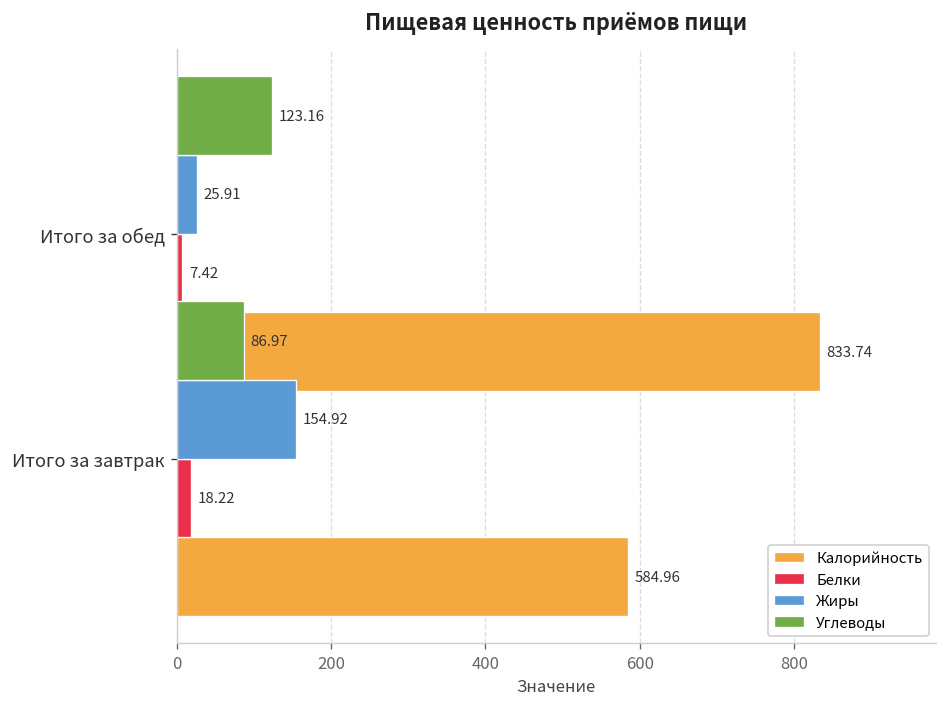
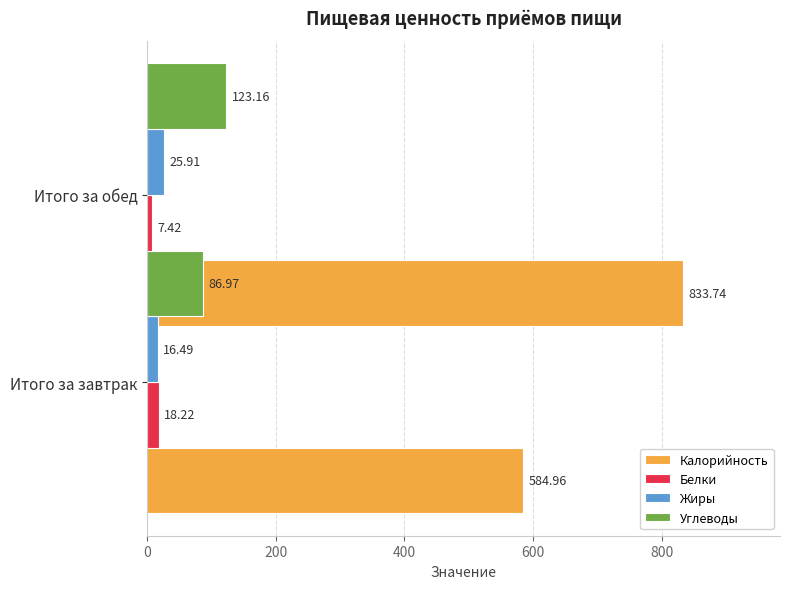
  {
    "Белки": {
      "Итого за обед": 7.42,
      "Итого за завтрак": 18.22
    },
    "Жиры": {
      "Итого за обед": 25.91,
-     "Итого за завтрак": 154.92
+     "Итого за завтрак": 16.49
    }
  }
